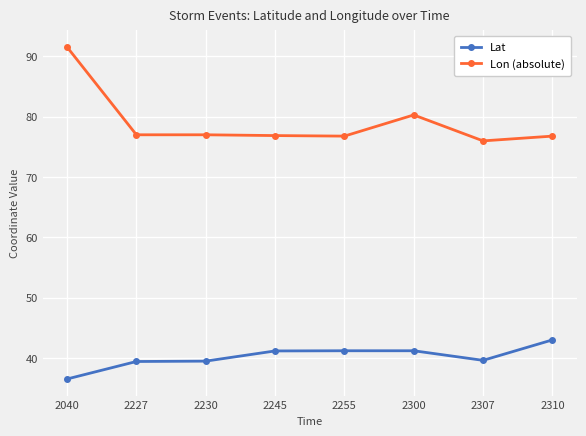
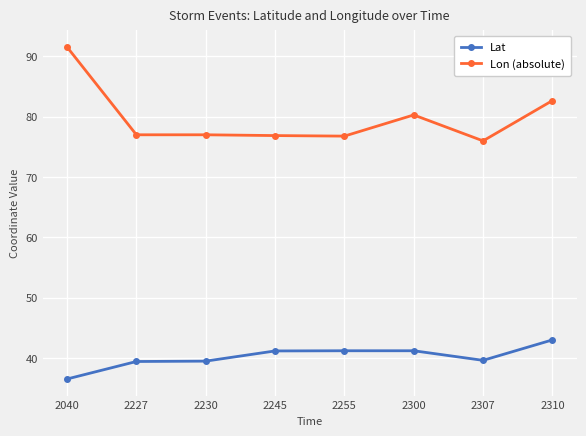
  {
    "Lat": {
      "2040": 37,
      "2227": 39,
      "2230": 39,
      "2245": 41,
      "2255": 41,
      "2300": 41,
      "2307": 40,
      "2310": 43
    },
    "Lon (absolute)": {
      "2040": 92,
      "2227": 77,
      "2230": 77,
      "2245": 77,
      "2255": 77,
      "2300": 80,
      "2307": 76,
-     "2310": 77
+     "2310": 83
    }
  }
